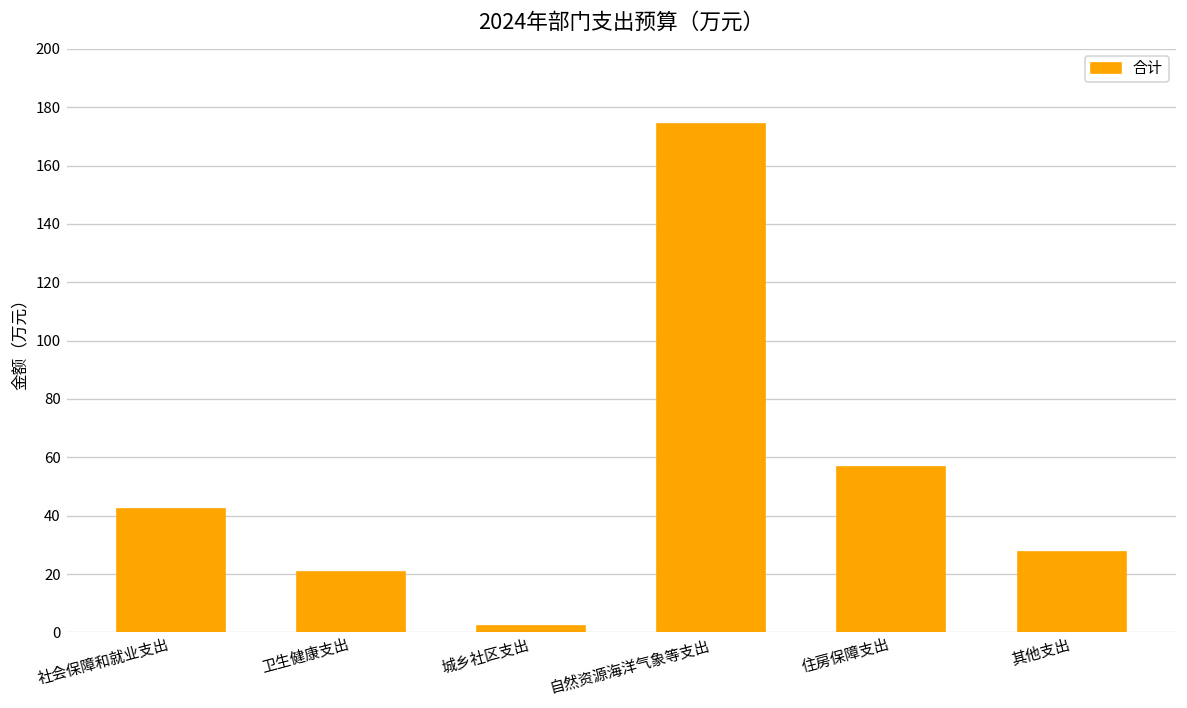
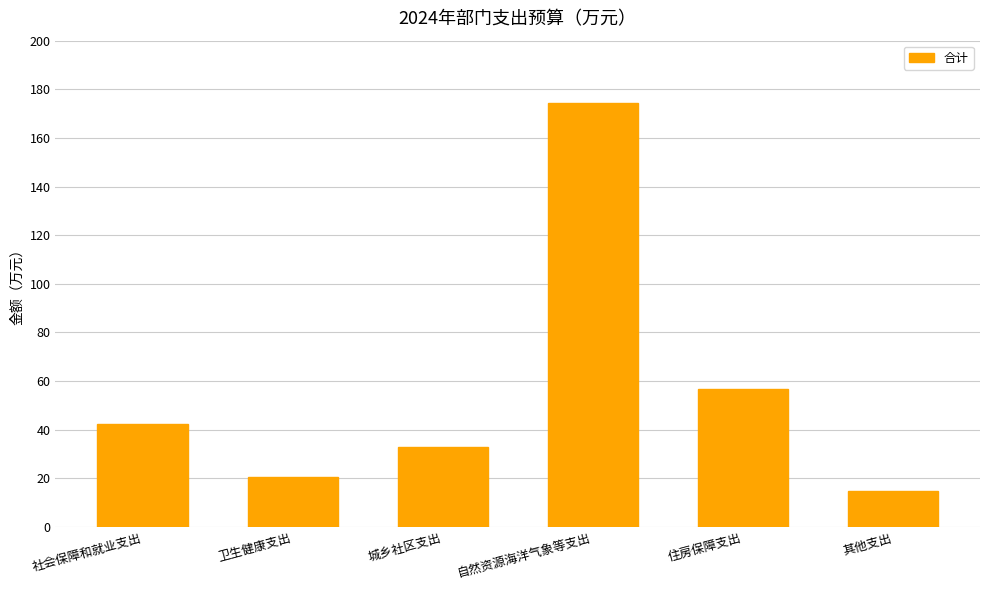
  {
    "社会保障和就业支出": 42,
    "卫生健康支出": 21,
-   "城乡社区支出": 2,
+   "城乡社区支出": 33,
    "自然资源海洋气象等支出": 174,
    "住房保障支出": 57,
-   "其他支出": 28
+   "其他支出": 15
  }
